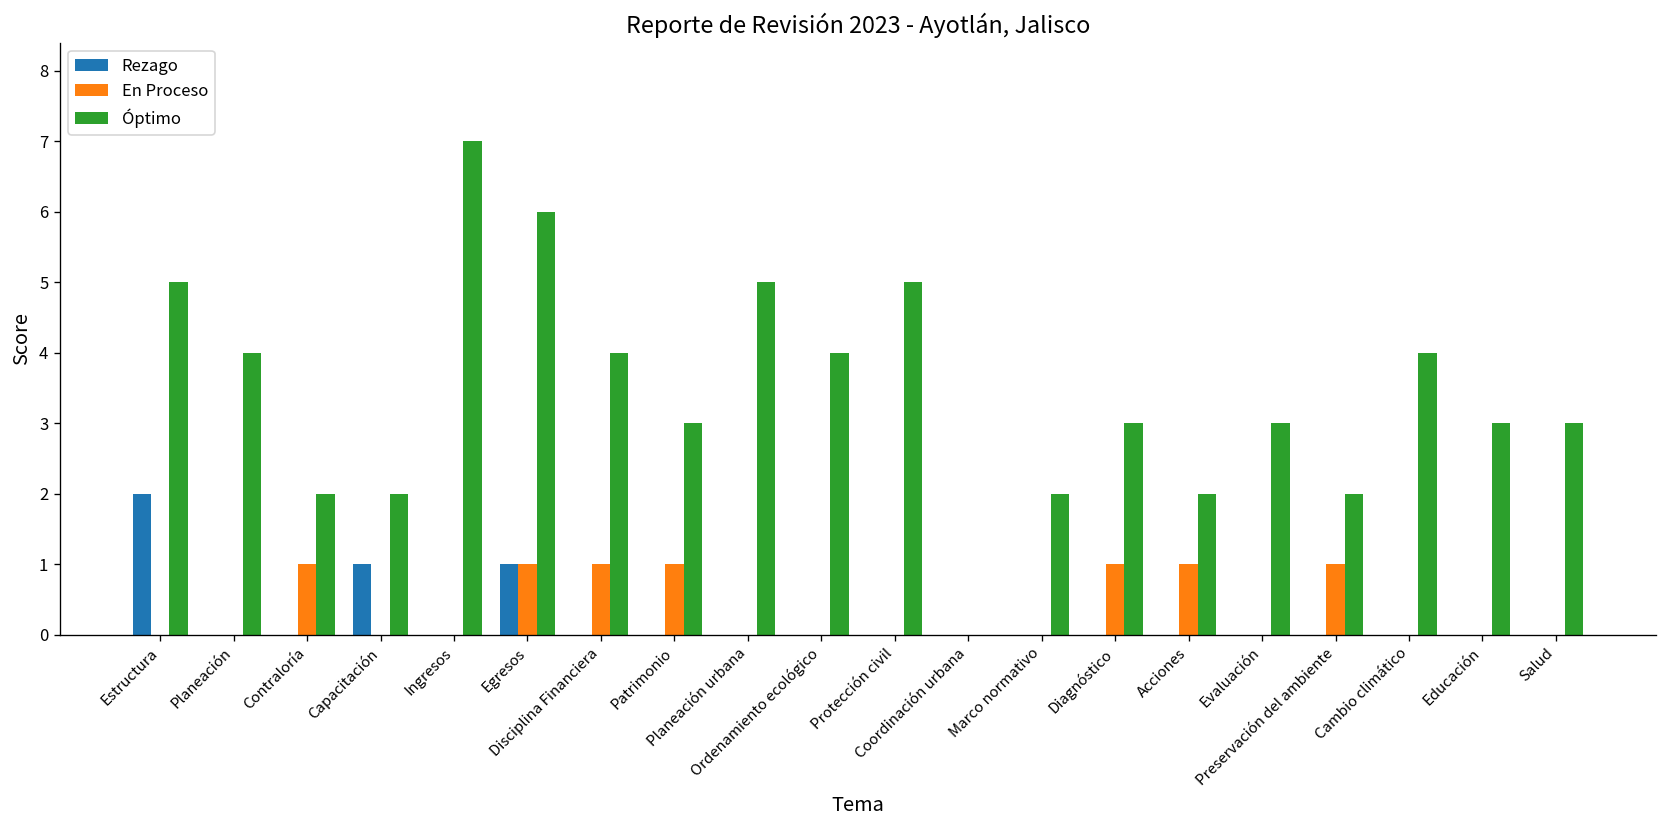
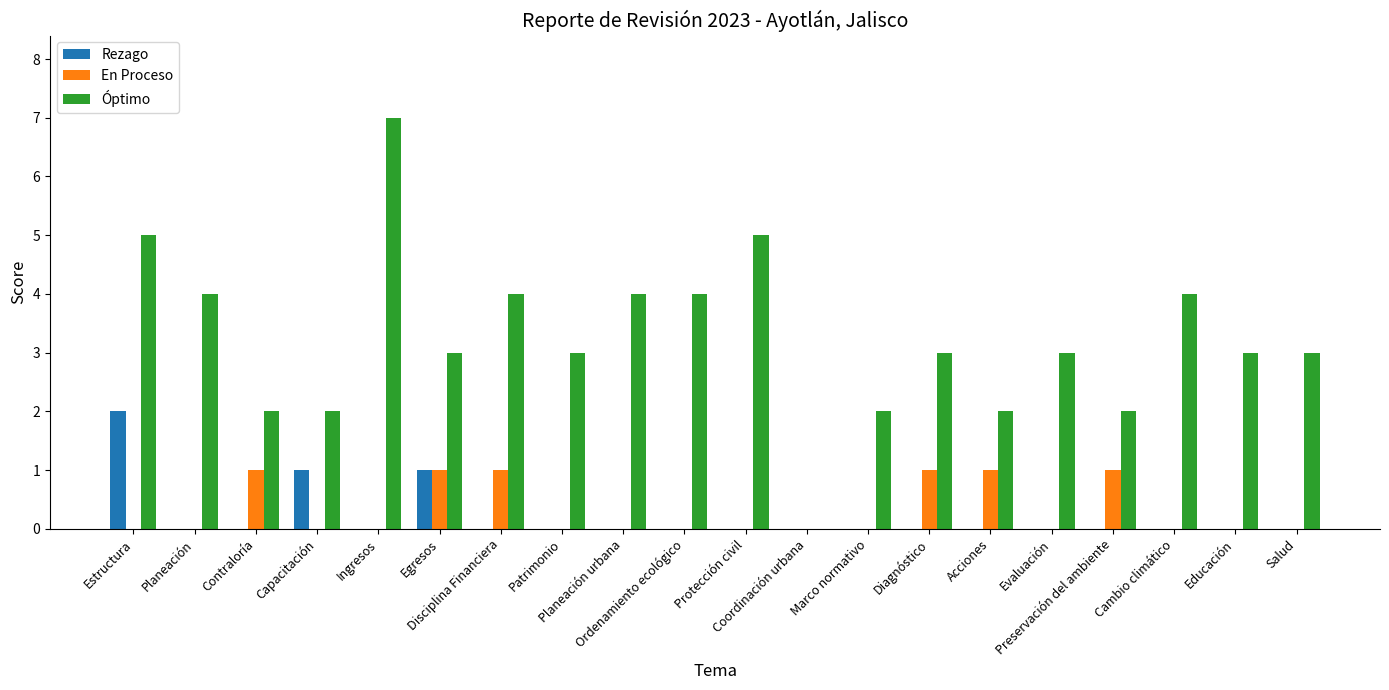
  {
    "Rezago": {
      "Estructura": 2,
      "Planeación": 0,
      "Contraloría": 0,
      "Capacitación": 1,
      "Ingresos": 0,
      "Egresos": 1,
      "Disciplina Financiera": 0,
      "Patrimonio": 0,
      "Planeación urbana": 0,
      "Ordenamiento ecológico": 0,
      "Protección civil": 0,
      "Coordinación urbana": 0,
      "Marco normativo": 0,
      "Diagnóstico": 0,
      "Acciones": 0,
      "Evaluación": 0,
      "Preservación del ambiente": 0,
      "Cambio climático": 0,
      "Educación": 0,
      "Salud": 0
    },
    "En Proceso": {
      "Estructura": 0,
      "Planeación": 0,
      "Contraloría": 1,
      "Capacitación": 0,
      "Ingresos": 0,
      "Egresos": 1,
      "Disciplina Financiera": 1,
-     "Patrimonio": 1,
+     "Patrimonio": 0,
      "Planeación urbana": 0,
      "Ordenamiento ecológico": 0,
      "Protección civil": 0,
      "Coordinación urbana": 0,
      "Marco normativo": 0,
      "Diagnóstico": 1,
      "Acciones": 1,
      "Evaluación": 0,
      "Preservación del ambiente": 1,
      "Cambio climático": 0,
      "Educación": 0,
      "Salud": 0
    },
    "Óptimo": {
      "Estructura": 5,
      "Planeación": 4,
      "Contraloría": 2,
      "Capacitación": 2,
      "Ingresos": 7,
-     "Egresos": 6,
+     "Egresos": 3,
      "Disciplina Financiera": 4,
      "Patrimonio": 3,
-     "Planeación urbana": 5,
+     "Planeación urbana": 4,
      "Ordenamiento ecológico": 4,
      "Protección civil": 5,
      "Coordinación urbana": 0,
      "Marco normativo": 2,
      "Diagnóstico": 3,
      "Acciones": 2,
      "Evaluación": 3,
      "Preservación del ambiente": 2,
      "Cambio climático": 4,
      "Educación": 3,
      "Salud": 3
    }
  }
